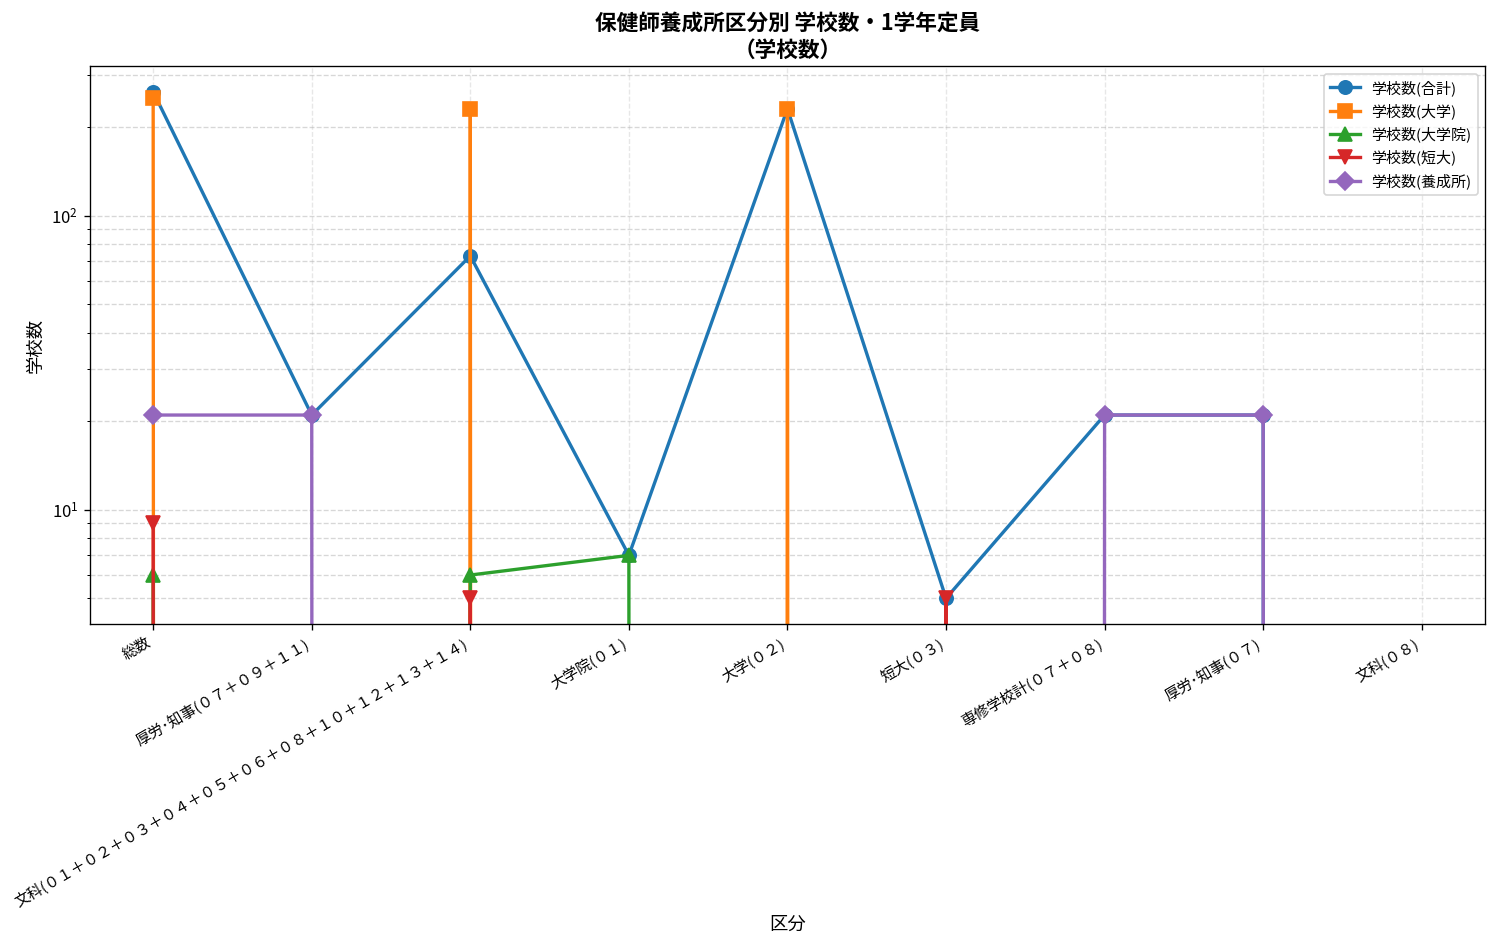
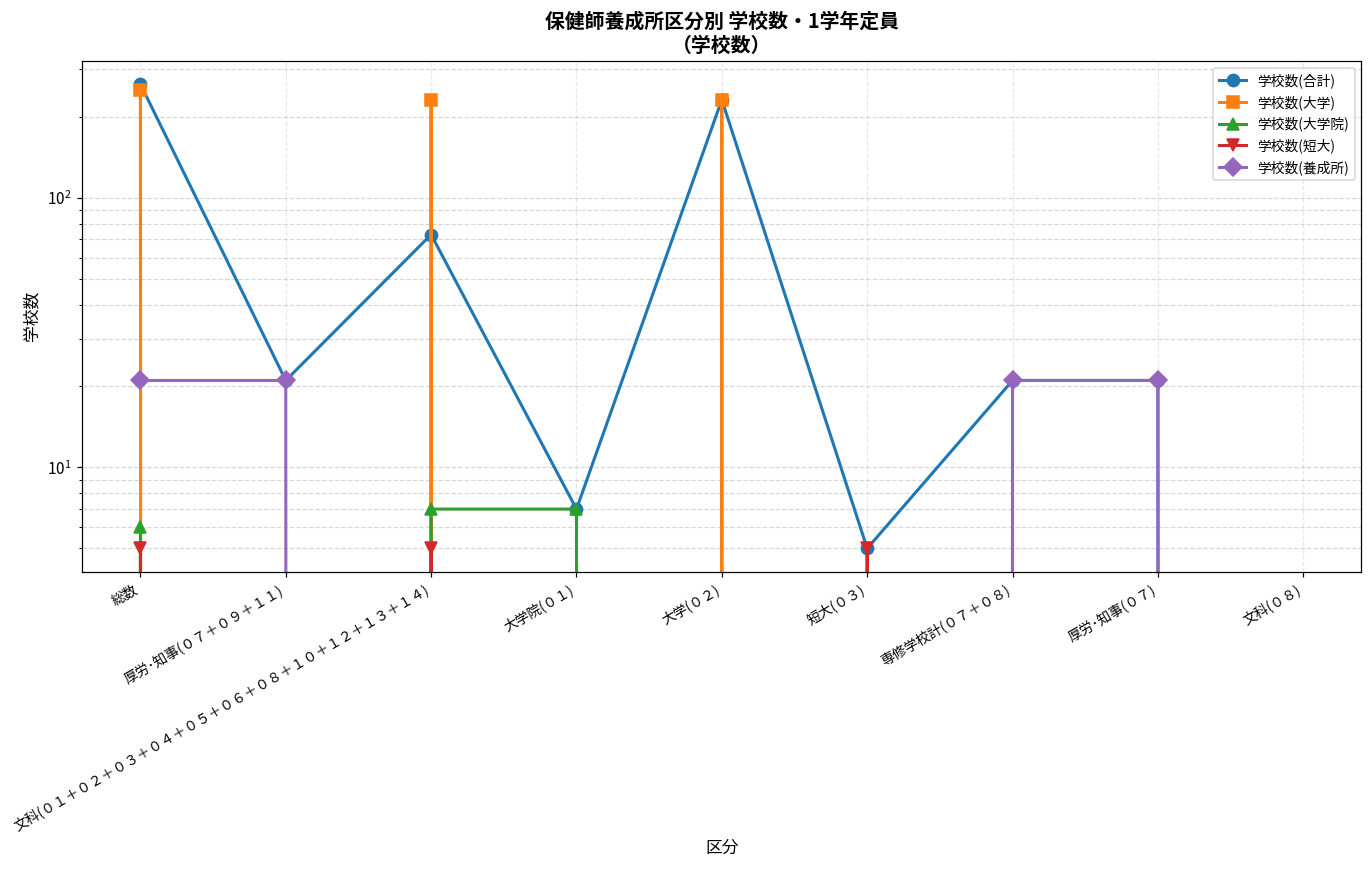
  {
    "学校数(合計)": {
      "総数": 260,
      "文科(０１＋０２＋０３＋０４＋０５＋０６＋０８＋１０＋１２＋１３＋１４)": 73
    },
    "学校数(大学)": {
      "総数": 250,
      "文科(０１＋０２＋０３＋０４＋０５＋０６＋０８＋１０＋１２＋１３＋１４)": 230
    },
    "学校数(大学院)": {
      "総数": 6,
-     "文科(０１＋０２＋０３＋０４＋０５＋０６＋０８＋１０＋１２＋１３＋１４)": 6
+     "文科(０１＋０２＋０３＋０４＋０５＋０６＋０８＋１０＋１２＋１３＋１４)": 7
    },
    "学校数(短大)": {
-     "総数": 9,
+     "総数": 5,
      "文科(０１＋０２＋０３＋０４＋０５＋０６＋０８＋１０＋１２＋１３＋１４)": 5
    },
    "学校数(養成所)": {
      "総数": 21
    }
  }
